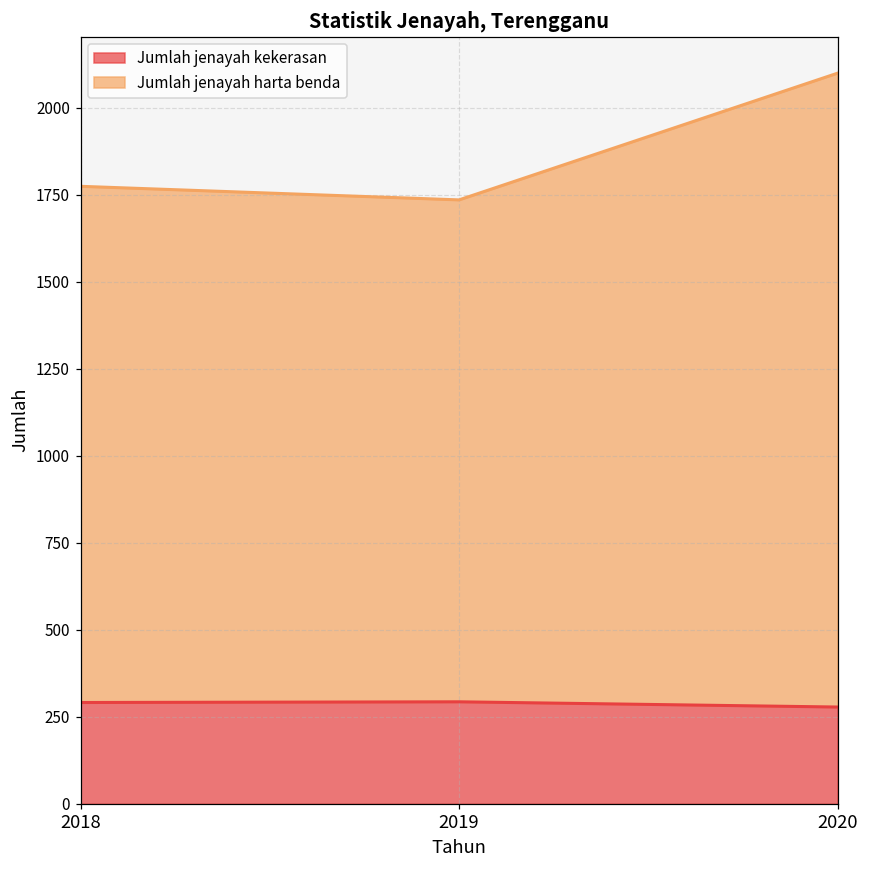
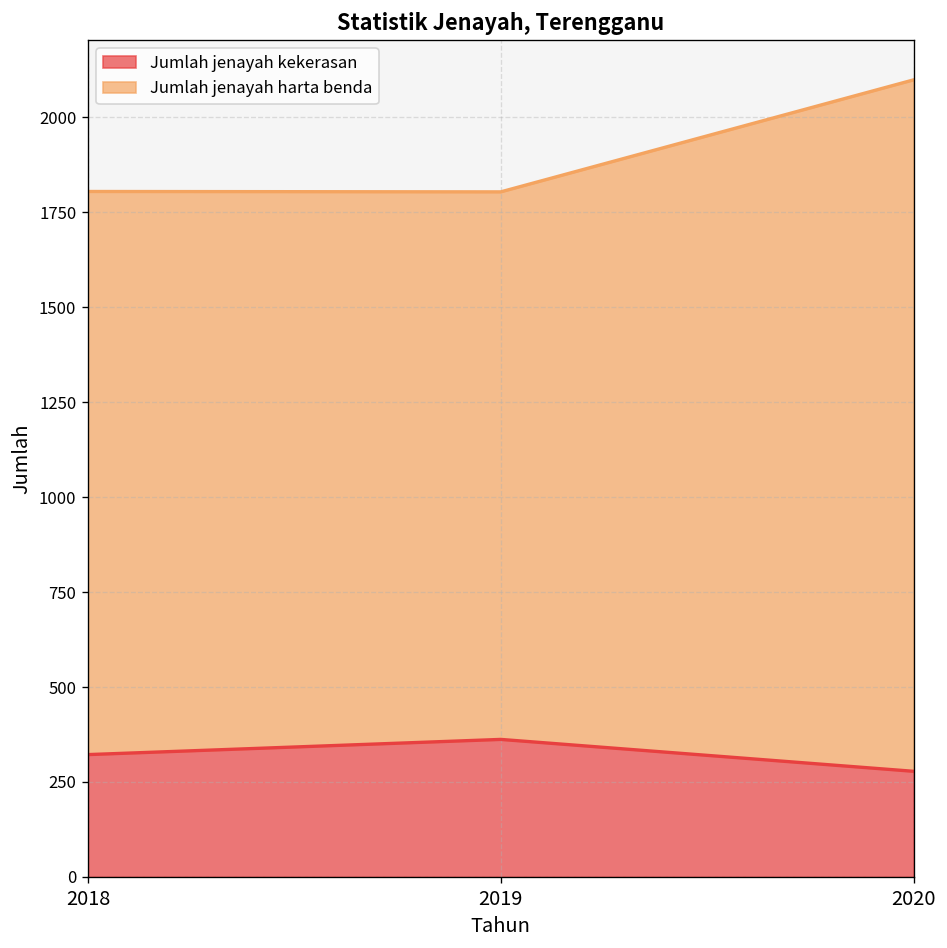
  {
    "Jumlah jenayah kekerasan": {
-     "2018": 290,
-     "2019": 290,
+     "2018": 320,
+     "2019": 360,
      "2020": 280
    },
    "Jumlah jenayah harta benda": {
      "2018": 1480,
      "2019": 1440,
      "2020": 1820
    }
  }
